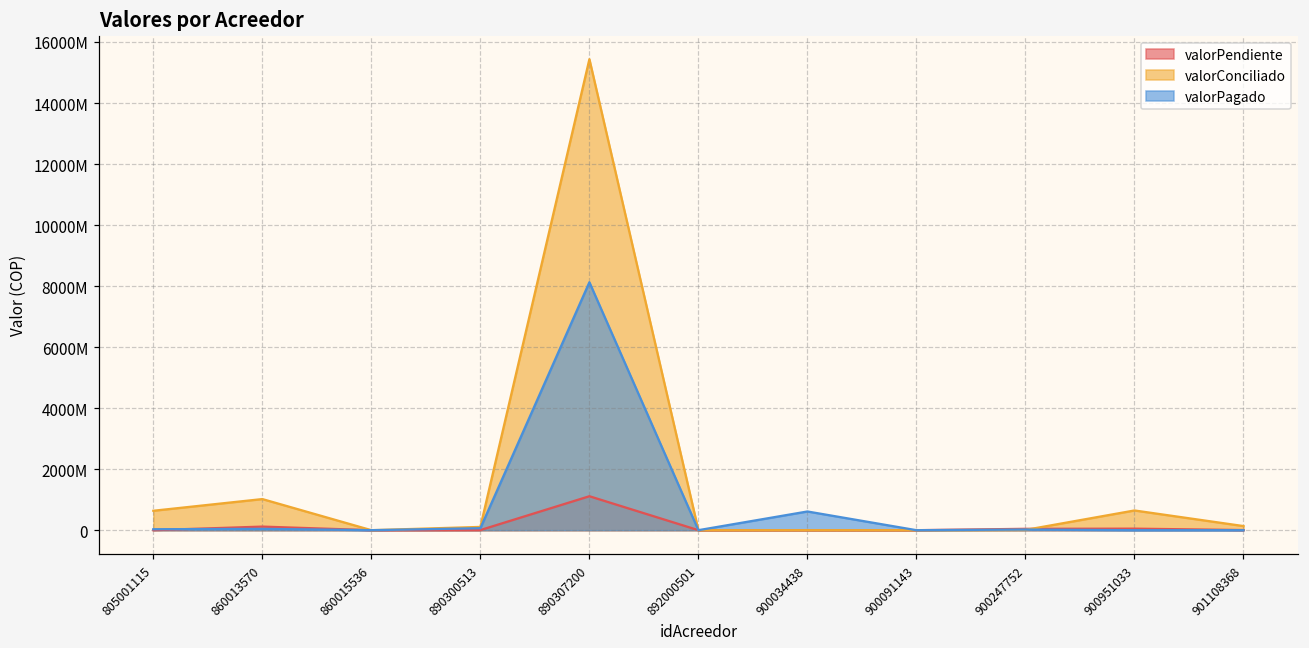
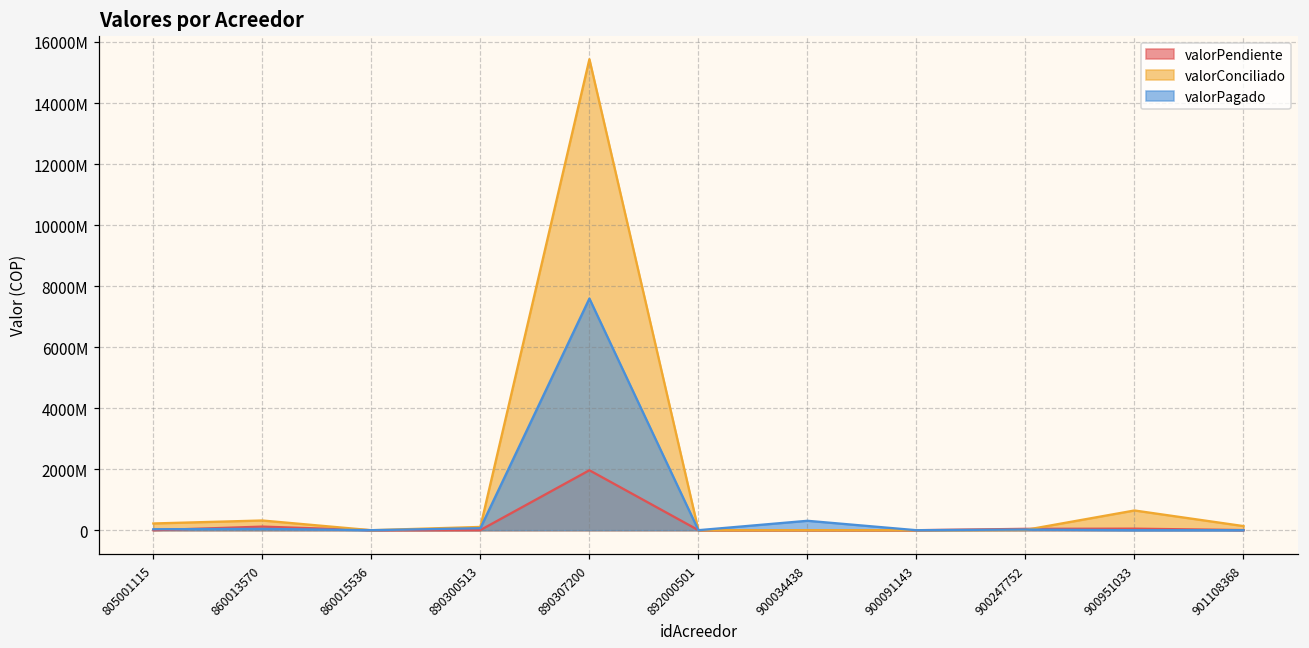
  {
    "valorPendiente": {
-     "890307200": 1100000000
+     "890307200": 2000000000
    },
    "valorConciliado": {
-     "805001115": 600000000,
-     "860013570": 1000000000,
+     "805001115": 200000000,
+     "860013570": 300000000,
      "890307200": 15400000000,
      "900951033": 600000000,
      "901108368": 100000000
    },
    "valorPagado": {
-     "890307200": 8100000000,
-     "900034438": 600000000
+     "890307200": 7600000000,
+     "900034438": 300000000
    }
  }
